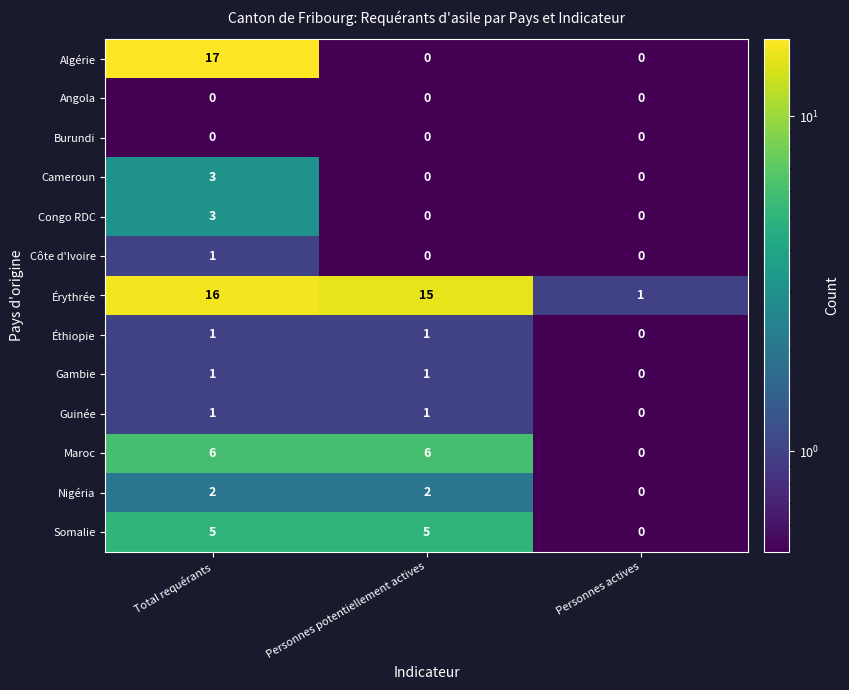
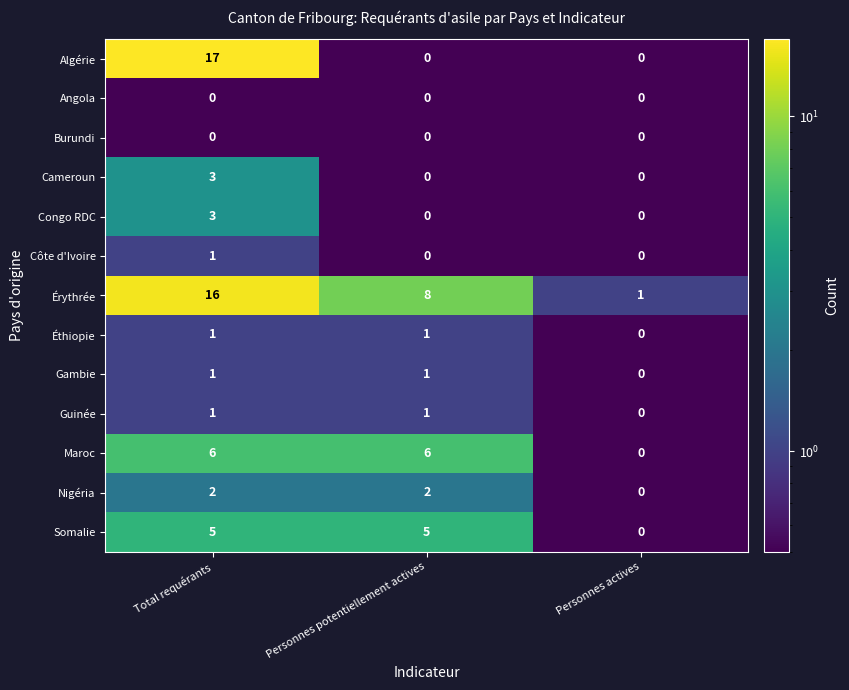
  {
    "Algérie": {
      "Total requérants": 17,
      "Personnes potentiellement actives": 0,
      "Personnes actives": 0
    },
    "Angola": {
      "Total requérants": 0,
      "Personnes potentiellement actives": 0,
      "Personnes actives": 0
    },
    "Burundi": {
      "Total requérants": 0,
      "Personnes potentiellement actives": 0,
      "Personnes actives": 0
    },
    "Cameroun": {
      "Total requérants": 3,
      "Personnes potentiellement actives": 0,
      "Personnes actives": 0
    },
    "Congo RDC": {
      "Total requérants": 3,
      "Personnes potentiellement actives": 0,
      "Personnes actives": 0
    },
    "Côte d'Ivoire": {
      "Total requérants": 1,
      "Personnes potentiellement actives": 0,
      "Personnes actives": 0
    },
    "Érythrée": {
      "Total requérants": 16,
-     "Personnes potentiellement actives": 15,
+     "Personnes potentiellement actives": 8,
      "Personnes actives": 1
    },
    "Éthiopie": {
      "Total requérants": 1,
      "Personnes potentiellement actives": 1,
      "Personnes actives": 0
    },
    "Gambie": {
      "Total requérants": 1,
      "Personnes potentiellement actives": 1,
      "Personnes actives": 0
    },
    "Guinée": {
      "Total requérants": 1,
      "Personnes potentiellement actives": 1,
      "Personnes actives": 0
    },
    "Maroc": {
      "Total requérants": 6,
      "Personnes potentiellement actives": 6,
      "Personnes actives": 0
    },
    "Nigéria": {
      "Total requérants": 2,
      "Personnes potentiellement actives": 2,
      "Personnes actives": 0
    },
    "Somalie": {
      "Total requérants": 5,
      "Personnes potentiellement actives": 5,
      "Personnes actives": 0
    }
  }
